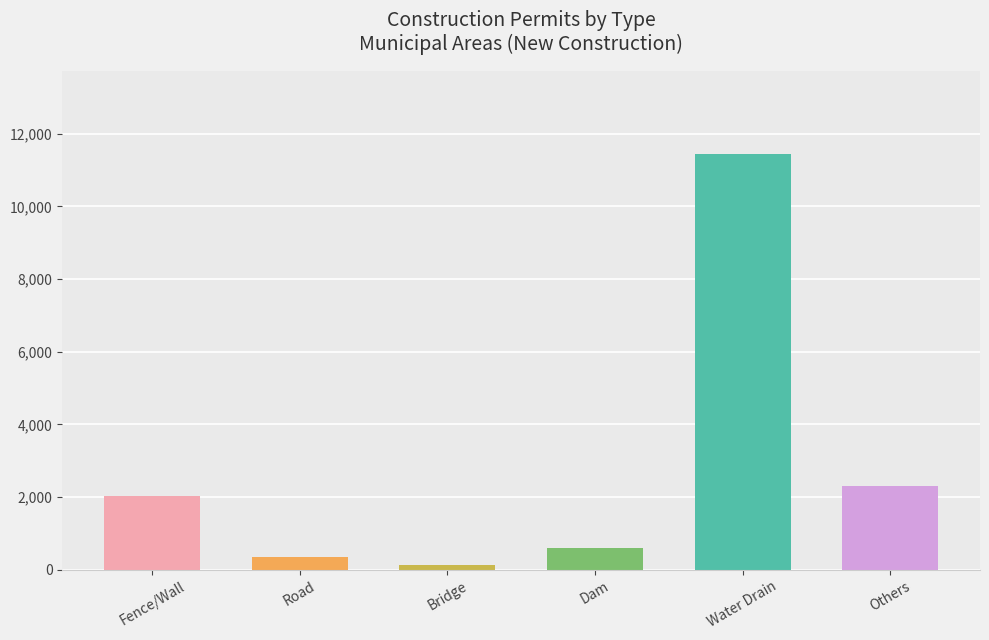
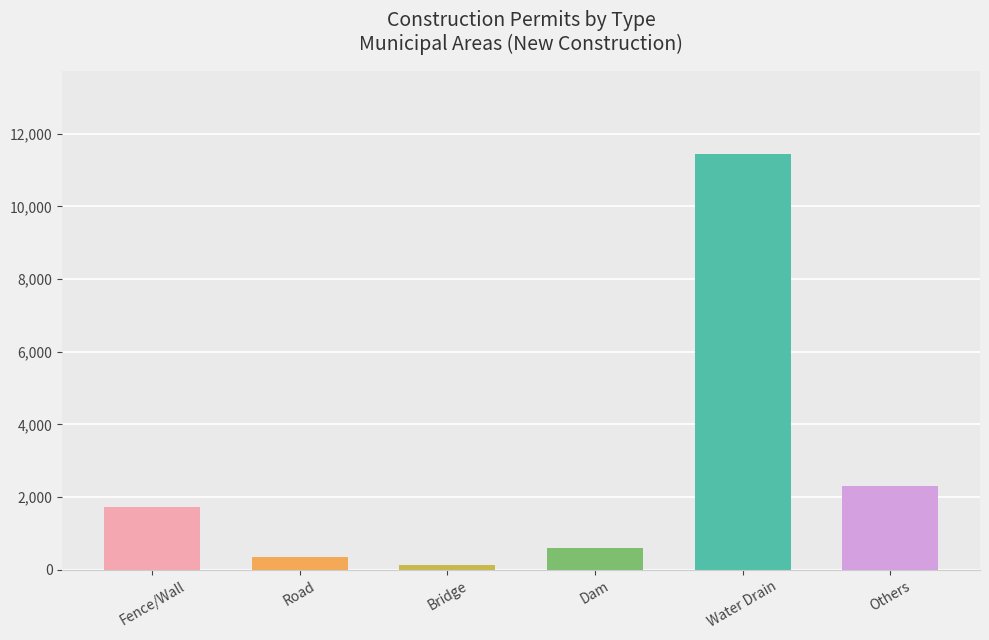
  {
-   "Fence/Wall": "2,000",
+   "Fence/Wall": "1,700",
    "Road": "400",
    "Bridge": "100",
    "Dam": "600",
    "Water Drain": "11,400",
    "Others": "2,300"
  }
